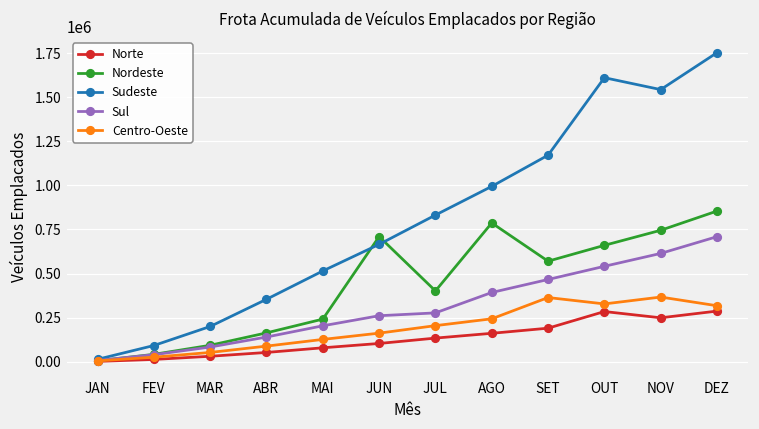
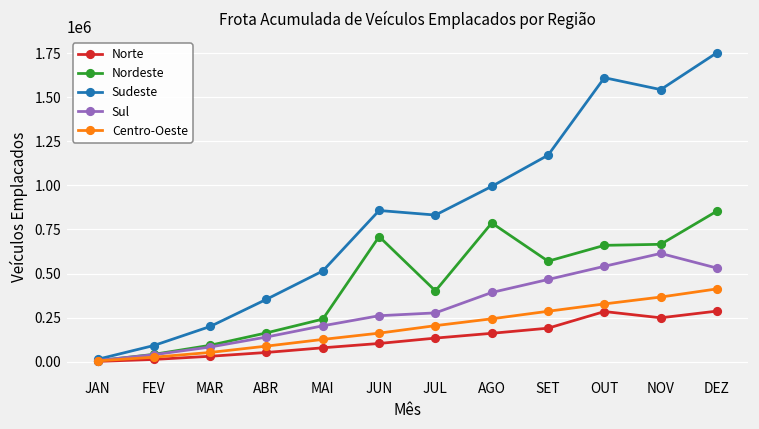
  {
    "Norte": {
      "MAR": 30000,
      "ABR": 50000,
      "MAI": 80000,
      "JUN": 100000,
      "JUL": 130000,
      "AGO": 160000,
      "SET": 190000,
      "OUT": 280000,
      "NOV": 250000,
      "DEZ": 290000
    },
    "Nordeste": {
      "ABR": 160000,
      "MAI": 240000,
      "JUN": 710000,
      "JUL": 400000,
      "AGO": 790000,
      "SET": 570000,
      "OUT": 660000,
-     "NOV": 750000,
+     "NOV": 670000,
      "DEZ": 850000
    },
    "Sudeste": {
      "FEV": 90000,
      "MAR": 200000,
      "ABR": 350000,
      "MAI": 510000,
-     "JUN": 670000,
+     "JUN": 860000,
      "JUL": 830000,
      "AGO": 990000,
      "SET": 1170000,
      "OUT": 1610000,
      "NOV": 1540000,
      "DEZ": 1750000
    },
    "Sul": {
      "ABR": 140000,
      "MAI": 200000,
      "JUN": 260000,
      "JUL": 280000,
      "AGO": 390000,
      "SET": 470000,
      "OUT": 540000,
      "NOV": 610000,
-     "DEZ": 710000
+     "DEZ": 530000
    },
    "Centro-Oeste": {
      "MAR": 50000,
      "ABR": 90000,
      "MAI": 130000,
      "JUN": 160000,
      "JUL": 200000,
      "AGO": 240000,
-     "SET": 360000,
+     "SET": 290000,
      "OUT": 330000,
      "NOV": 370000,
-     "DEZ": 320000
+     "DEZ": 410000
    }
  }
